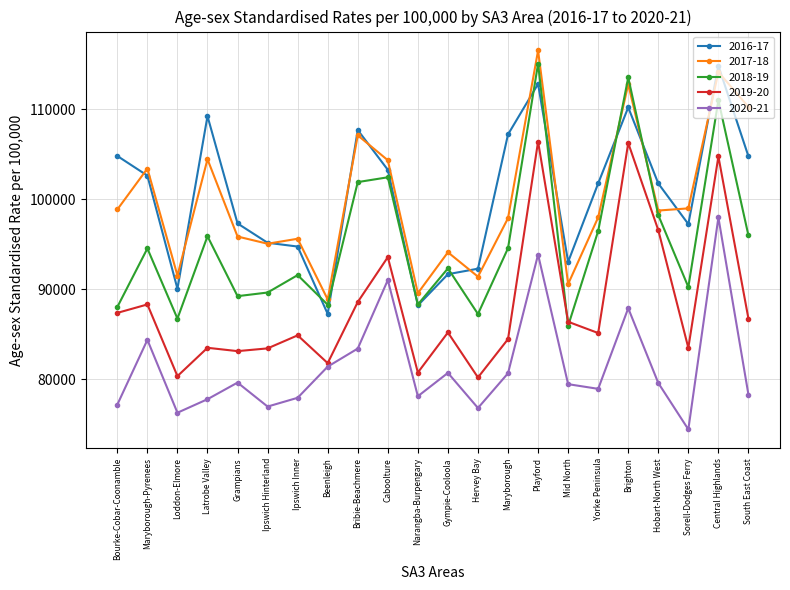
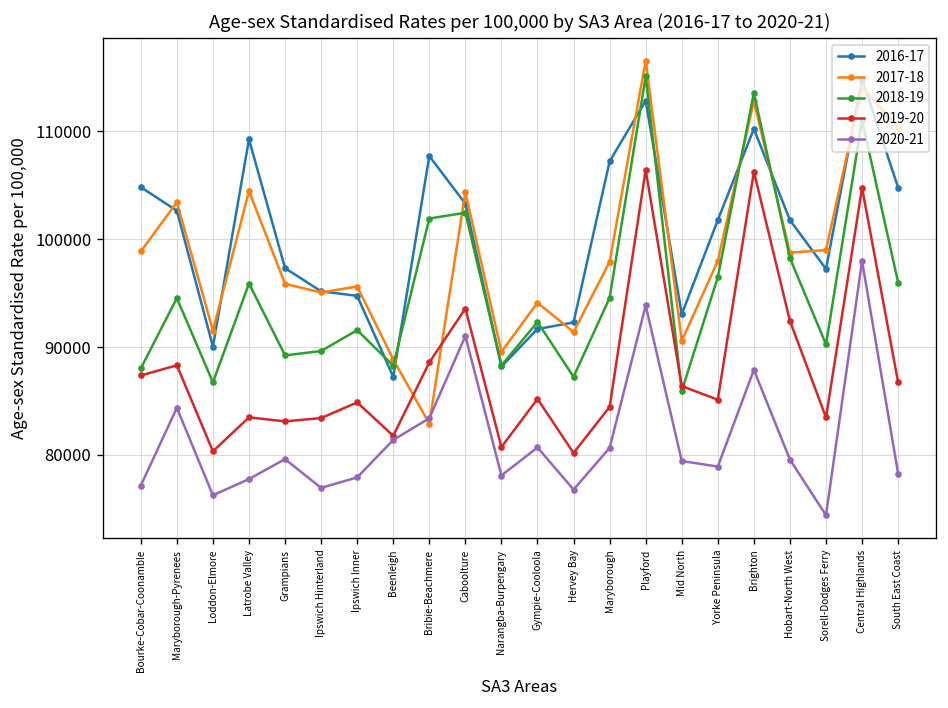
  {
    "2016-17": {
      "Bourke-Cobar-Coonamble": 105000,
      "Maryborough-Pyrenees": 103000,
      "Loddon-Elmore": 90000,
      "Latrobe Valley": 109000,
      "Grampians": 97000,
      "Ipswich Inner": 95000,
      "Beenleigh": 87000,
      "Bribie-Beachmere": 108000,
      "Caboolture": 103000,
      "Gympie-Cooloola": 92000,
      "Hervey Bay": 92000,
      "Maryborough": 107000,
      "Playford": 113000,
      "Mid North": 93000,
      "Yorke Peninsula": 102000,
      "Brighton": 110000,
      "Hobart-North West": 102000,
      "Sorell-Dodges Ferry": 97000,
      "South East Coast": 105000
    },
    "2017-18": {
      "Bourke-Cobar-Coonamble": 99000,
      "Maryborough-Pyrenees": 103000,
      "Loddon-Elmore": 92000,
      "Latrobe Valley": 104000,
      "Grampians": 96000,
      "Ipswich Inner": 96000,
      "Beenleigh": 89000,
-     "Bribie-Beachmere": 107000,
+     "Bribie-Beachmere": 83000,
      "Caboolture": 104000,
      "Narangba-Burpengary": 90000,
      "Gympie-Cooloola": 94000,
      "Hervey Bay": 91000,
      "Maryborough": 98000,
      "Playford": 117000,
      "Mid North": 91000,
      "Yorke Peninsula": 98000,
      "Brighton": 113000,
      "Hobart-North West": 99000,
      "Sorell-Dodges Ferry": 99000
    },
    "2018-19": {
      "Bourke-Cobar-Coonamble": 88000,
      "Maryborough-Pyrenees": 95000,
      "Loddon-Elmore": 87000,
      "Latrobe Valley": 96000,
      "Grampians": 89000,
      "Ipswich Hinterland": 90000,
      "Ipswich Inner": 92000,
      "Beenleigh": 88000,
      "Bribie-Beachmere": 102000,
      "Caboolture": 102000,
      "Gympie-Cooloola": 92000,
      "Hervey Bay": 87000,
      "Maryborough": 95000,
      "Playford": 115000,
      "Mid North": 86000,
      "Yorke Peninsula": 96000,
      "Brighton": 114000,
      "Hobart-North West": 98000,
      "Sorell-Dodges Ferry": 90000,
      "South East Coast": 96000
    },
    "2019-20": {
      "Bourke-Cobar-Coonamble": 87000,
      "Maryborough-Pyrenees": 88000,
      "Loddon-Elmore": 80000,
      "Latrobe Valley": 83000,
      "Grampians": 83000,
      "Ipswich Hinterland": 83000,
      "Ipswich Inner": 85000,
      "Beenleigh": 82000,
      "Bribie-Beachmere": 89000,
      "Caboolture": 94000,
      "Narangba-Burpengary": 81000,
      "Gympie-Cooloola": 85000,
      "Hervey Bay": 80000,
      "Maryborough": 84000,
      "Playford": 106000,
      "Mid North": 86000,
      "Yorke Peninsula": 85000,
      "Brighton": 106000,
-     "Hobart-North West": 97000,
+     "Hobart-North West": 92000,
      "Sorell-Dodges Ferry": 83000,
      "Central Highlands": 105000,
      "South East Coast": 87000
    },
    "2020-21": {
      "Bourke-Cobar-Coonamble": 77000,
      "Maryborough-Pyrenees": 84000,
      "Loddon-Elmore": 76000,
      "Latrobe Valley": 78000,
      "Grampians": 80000,
      "Ipswich Hinterland": 77000,
      "Ipswich Inner": 78000,
      "Beenleigh": 81000,
      "Bribie-Beachmere": 83000,
      "Caboolture": 91000,
      "Narangba-Burpengary": 78000,
      "Gympie-Cooloola": 81000,
      "Hervey Bay": 77000,
      "Maryborough": 81000,
      "Playford": 94000,
      "Mid North": 79000,
      "Yorke Peninsula": 79000,
      "Brighton": 88000,
      "Hobart-North West": 80000,
      "Sorell-Dodges Ferry": 74000,
      "Central Highlands": 98000,
      "South East Coast": 78000
    }
  }
